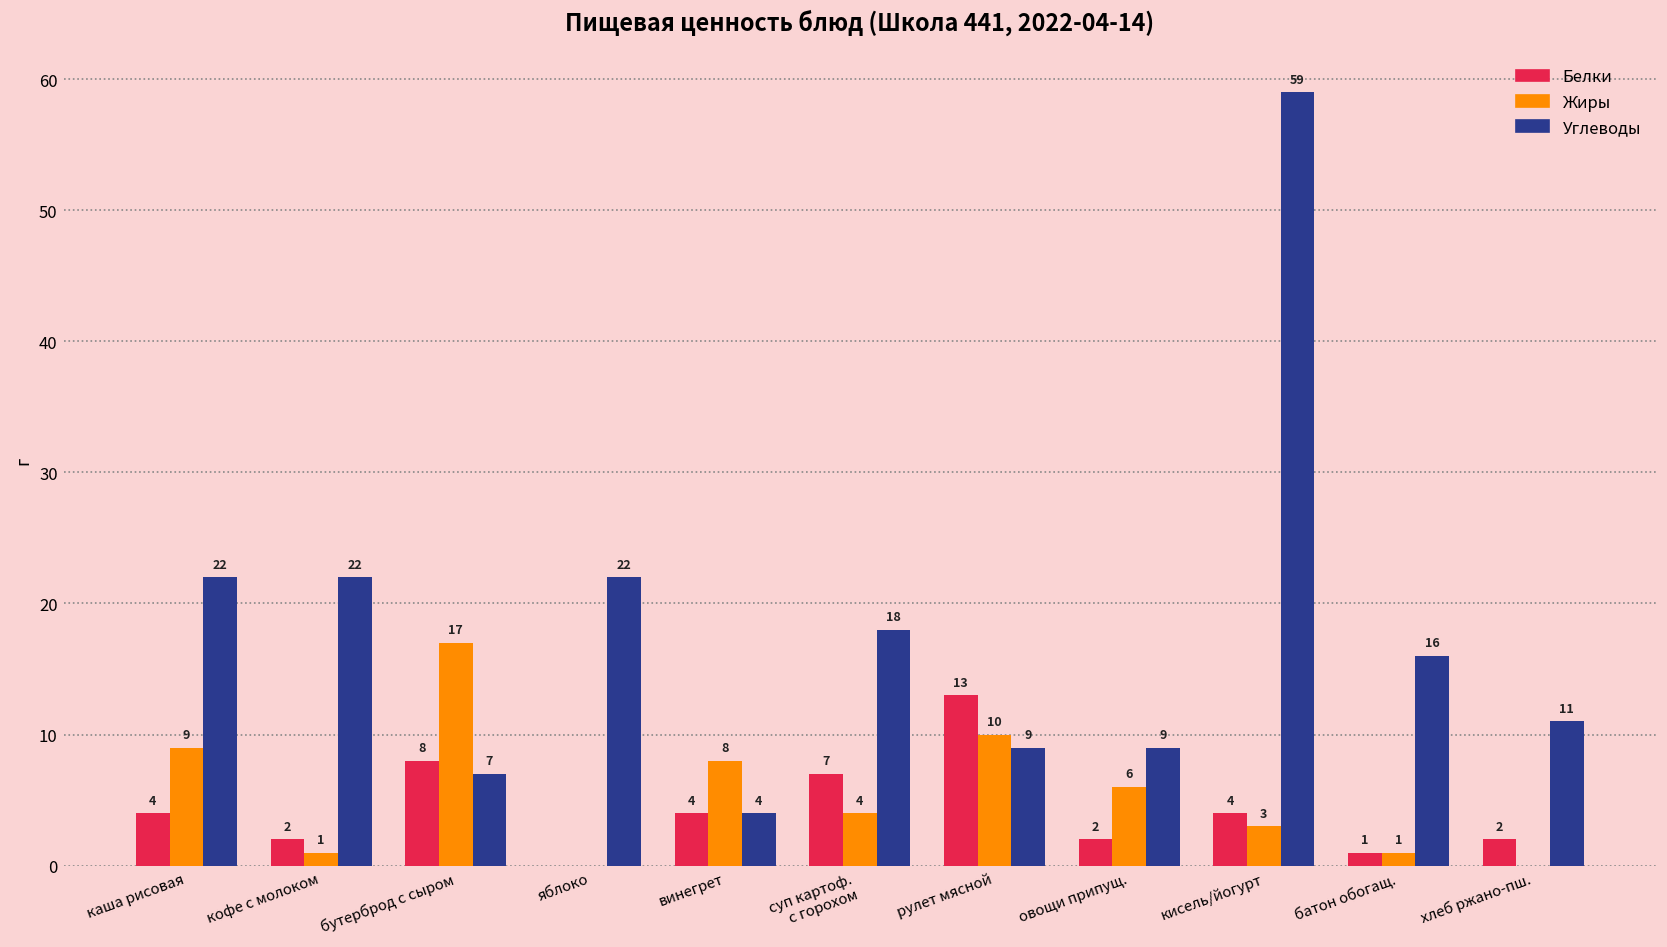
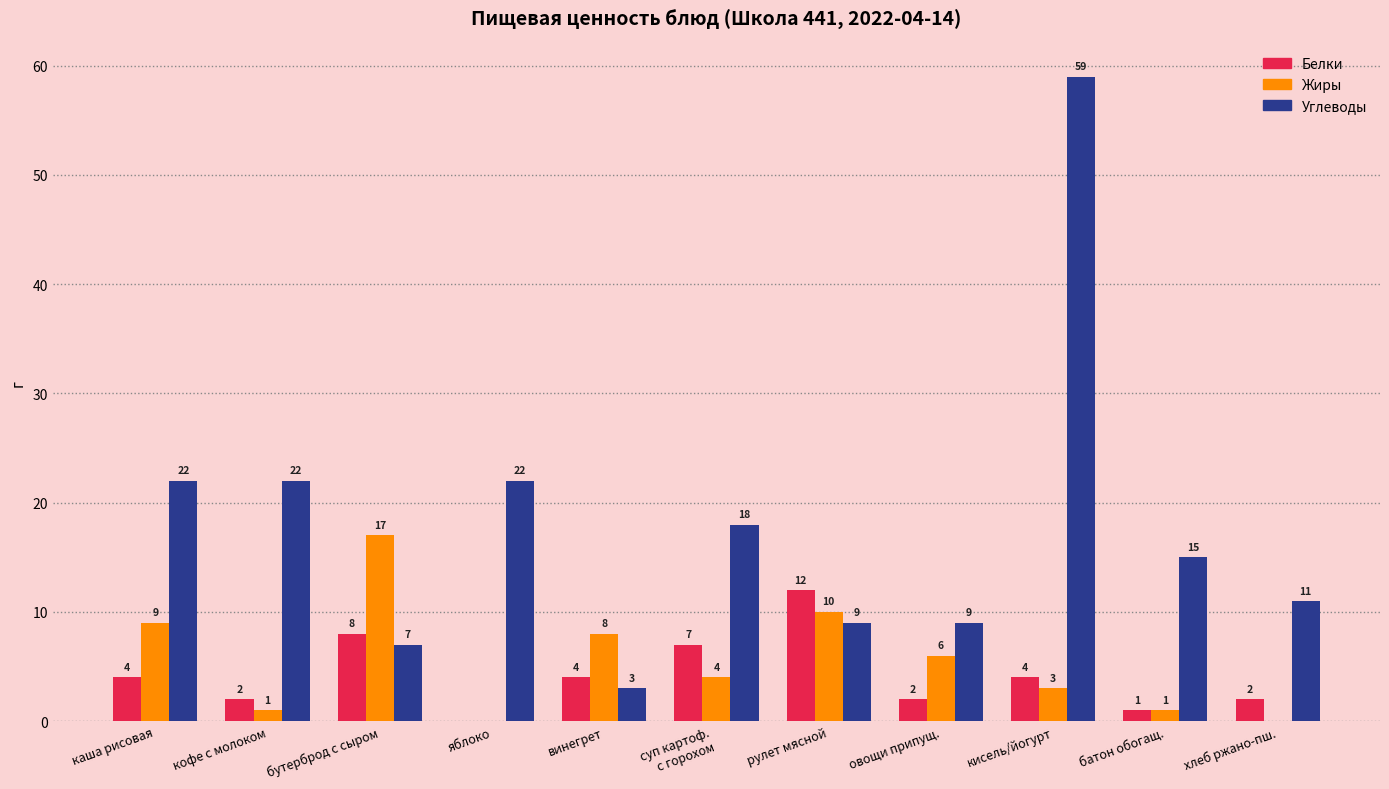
  {
    "Белки": {
      "каша рисовая": 4,
      "кофе с молоком": 2,
      "бутерброд с сыром": 8,
      "винегрет": 4,
      "суп картоф. с горохом": 7,
-     "рулет мясной": 13,
+     "рулет мясной": 12,
      "овощи припущ.": 2,
      "кисель/йогурт": 4,
      "батон обогащ.": 1,
      "хлеб ржано-пш.": 2
    },
    "Жиры": {
      "каша рисовая": 9,
      "кофе с молоком": 1,
      "бутерброд с сыром": 17,
      "винегрет": 8,
      "суп картоф. с горохом": 4,
      "рулет мясной": 10,
      "овощи припущ.": 6,
      "кисель/йогурт": 3,
      "батон обогащ.": 1
    },
    "Углеводы": {
      "каша рисовая": 22,
      "кофе с молоком": 22,
      "бутерброд с сыром": 7,
      "яблоко": 22,
-     "винегрет": 4,
+     "винегрет": 3,
      "суп картоф. с горохом": 18,
      "рулет мясной": 9,
      "овощи припущ.": 9,
      "кисель/йогурт": 59,
-     "батон обогащ.": 16,
+     "батон обогащ.": 15,
      "хлеб ржано-пш.": 11
    }
  }
